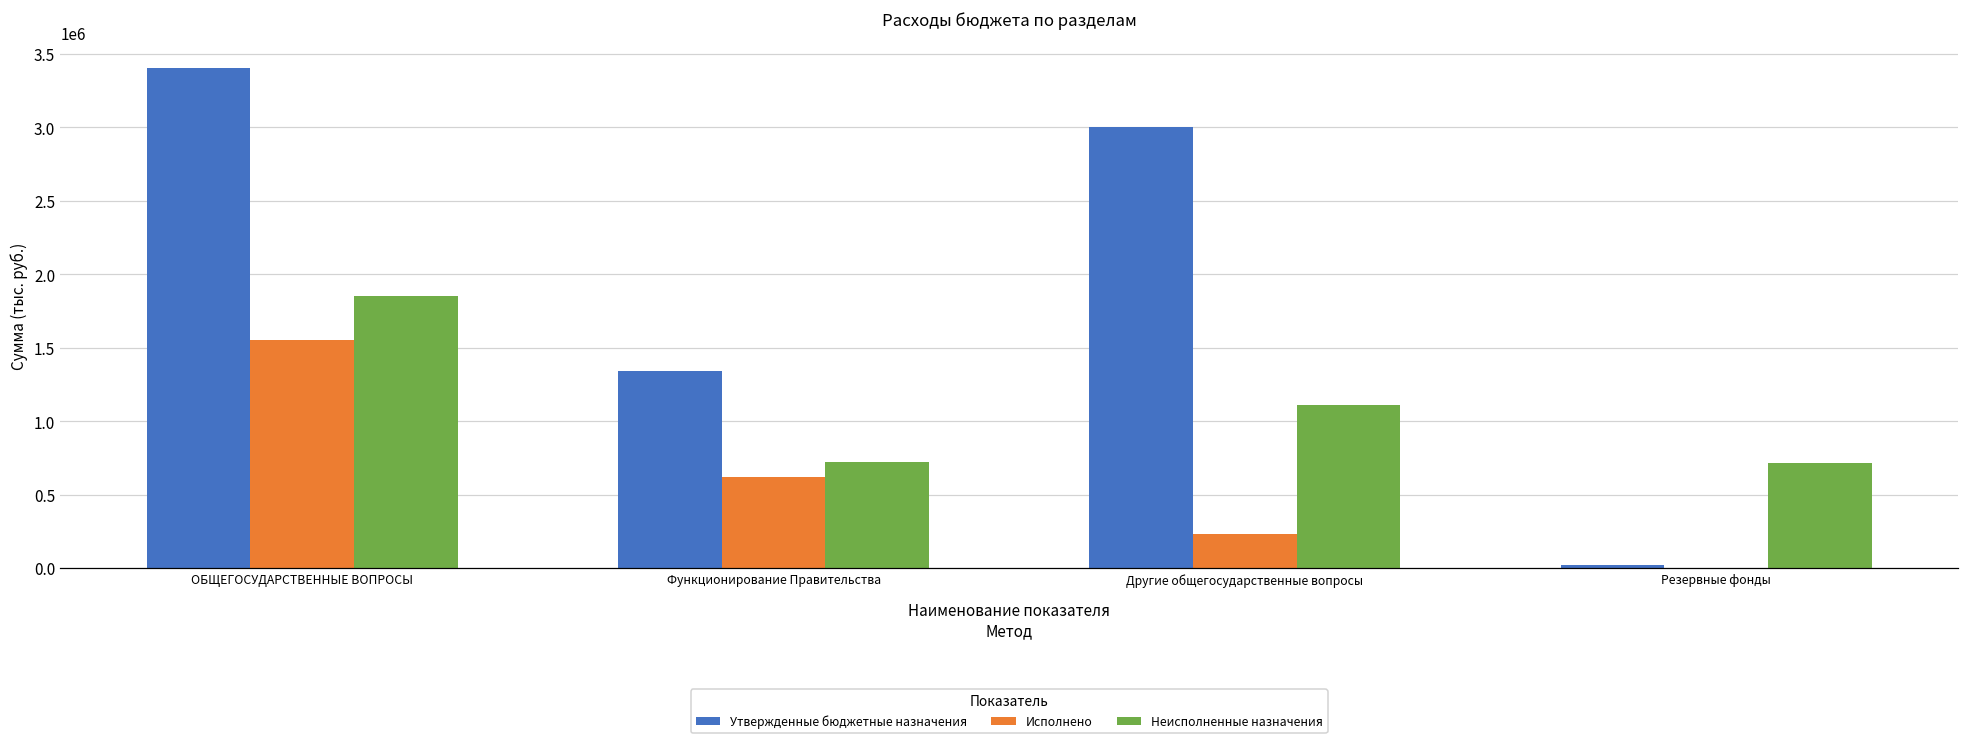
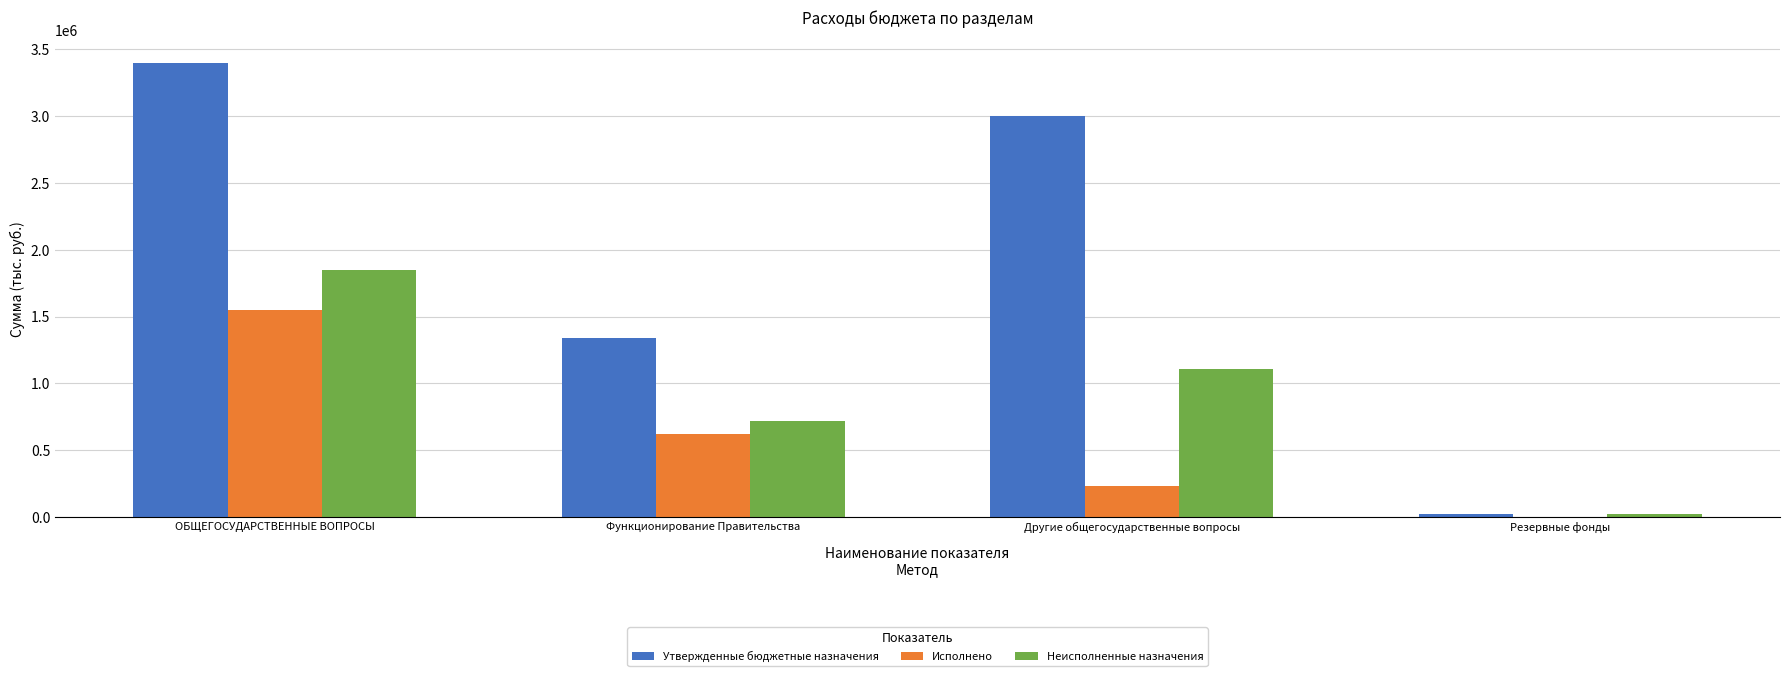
  {
    "Утвержденные бюджетные назначения": {
      "ОБЩЕГОСУДАРСТВЕННЫЕ ВОПРОСЫ": 3400000,
      "Функционирование Правительства": 1340000,
      "Другие общегосударственные вопросы": 3000000,
      "Резервные фонды": 20000
    },
    "Исполнено": {
      "ОБЩЕГОСУДАРСТВЕННЫЕ ВОПРОСЫ": 1550000,
      "Функционирование Правительства": 620000,
      "Другие общегосударственные вопросы": 230000,
      "Резервные фонды": 0
    },
    "Неисполненные назначения": {
      "ОБЩЕГОСУДАРСТВЕННЫЕ ВОПРОСЫ": 1850000,
      "Функционирование Правительства": 720000,
      "Другие общегосударственные вопросы": 1110000,
-     "Резервные фонды": 710000
+     "Резервные фонды": 20000
    }
  }
